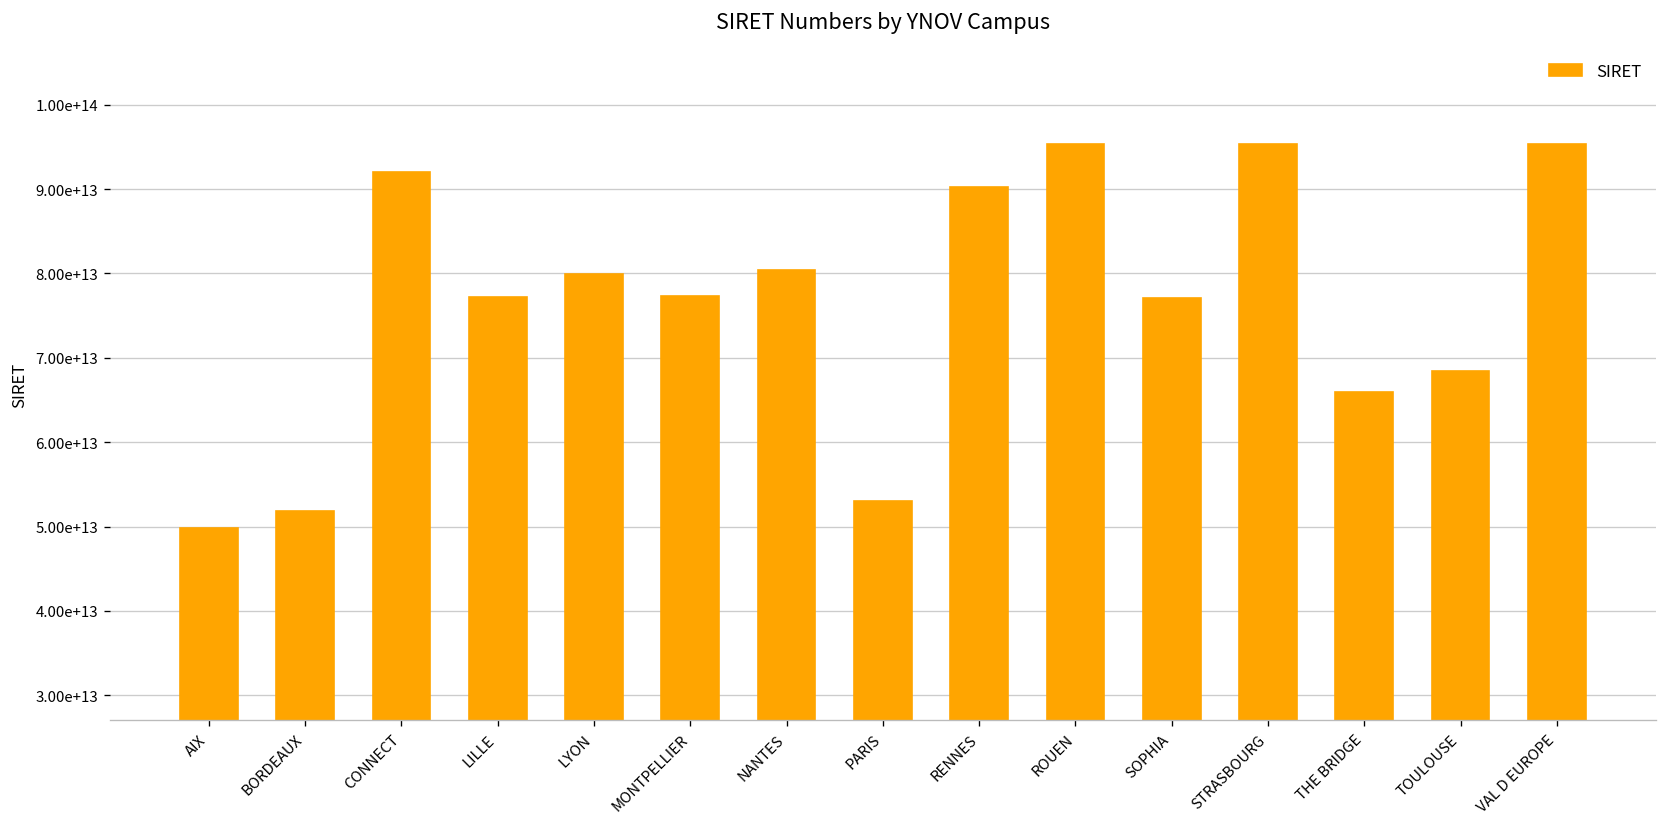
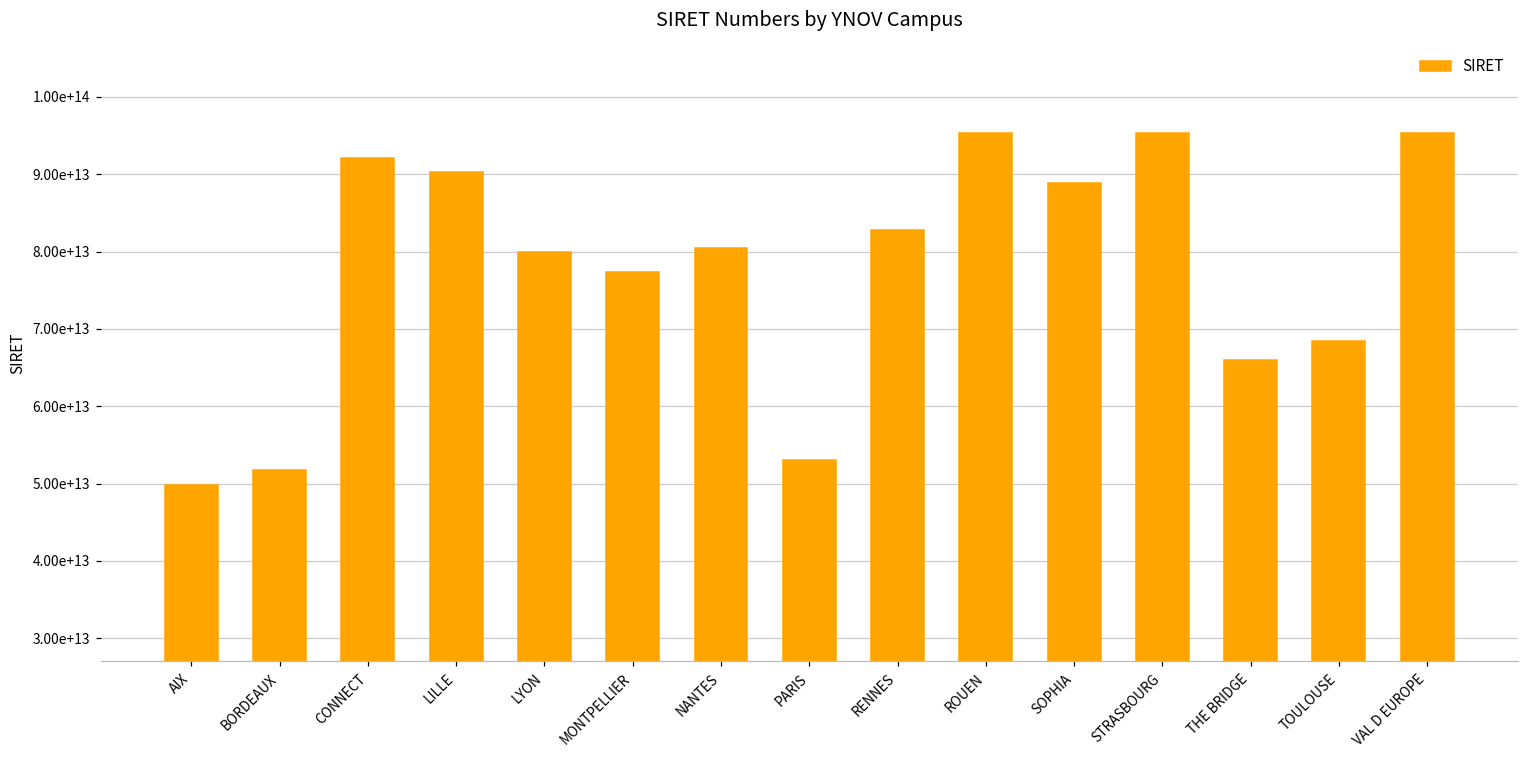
  {
    "AIX": 50000000000000,
    "BORDEAUX": 52000000000000,
    "CONNECT": 92000000000000,
-   "LILLE": 77000000000000,
+   "LILLE": 90000000000000,
    "LYON": 80000000000000,
    "MONTPELLIER": 77000000000000,
    "NANTES": 80000000000000,
    "PARIS": 53000000000000,
-   "RENNES": 90000000000000,
+   "RENNES": 83000000000000,
    "ROUEN": 95000000000000,
-   "SOPHIA": 77000000000000,
+   "SOPHIA": 89000000000000,
    "STRASBOURG": 95000000000000,
    "THE BRIDGE": 66000000000000,
    "TOULOUSE": 68000000000000,
    "VAL D EUROPE": 95000000000000
  }
